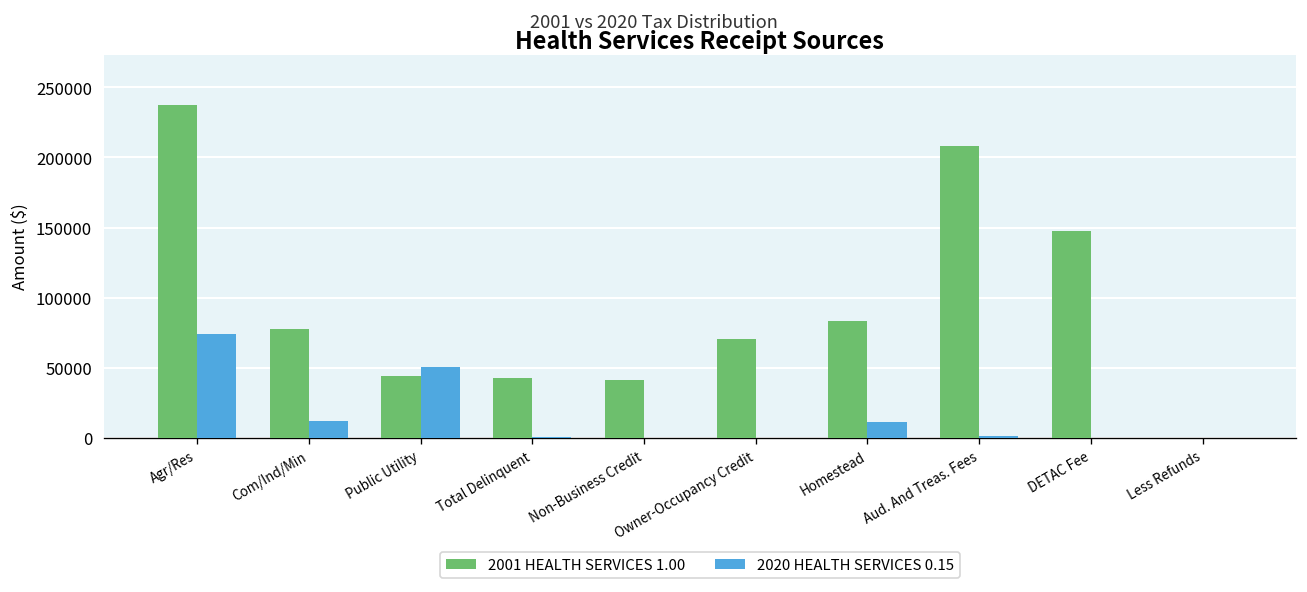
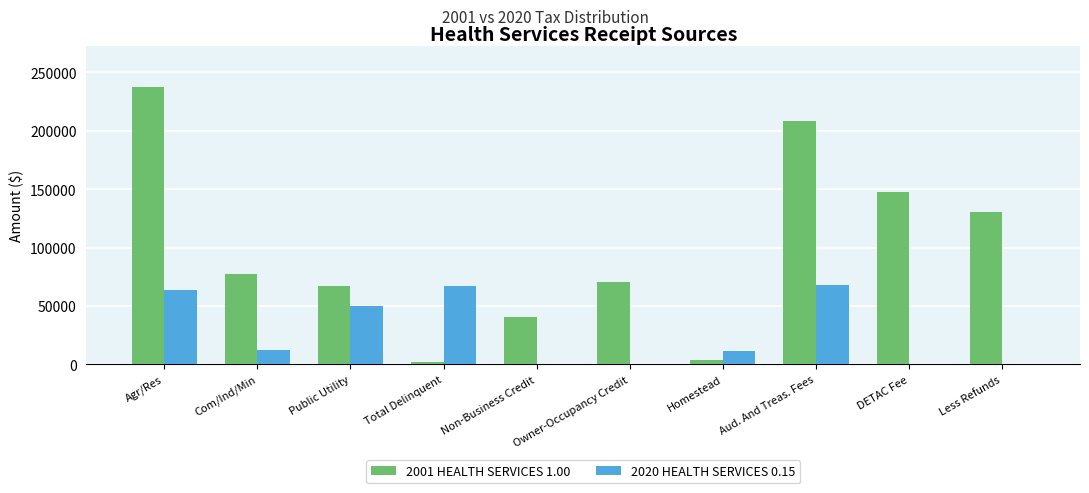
  {
    "2001 HEALTH SERVICES 1.00": {
      "Agr/Res": 237000,
      "Com/Ind/Min": 78000,
-     "Public Utility": 44000,
-     "Total Delinquent": 43000,
+     "Public Utility": 67000,
+     "Total Delinquent": 2000,
      "Non-Business Credit": 41000,
      "Owner-Occupancy Credit": 71000,
-     "Homestead": 84000,
+     "Homestead": 4000,
      "Aud. And Treas. Fees": 208000,
      "DETAC Fee": 147000,
-     "Less Refunds": 0
+     "Less Refunds": 131000
    },
    "2020 HEALTH SERVICES 0.15": {
-     "Agr/Res": 74000,
+     "Agr/Res": 64000,
      "Com/Ind/Min": 12000,
      "Public Utility": 50000,
-     "Total Delinquent": 1000,
+     "Total Delinquent": 67000,
      "Non-Business Credit": 0,
      "Owner-Occupancy Credit": 0,
      "Homestead": 11000,
-     "Aud. And Treas. Fees": 1000
+     "Aud. And Treas. Fees": 68000
    }
  }
